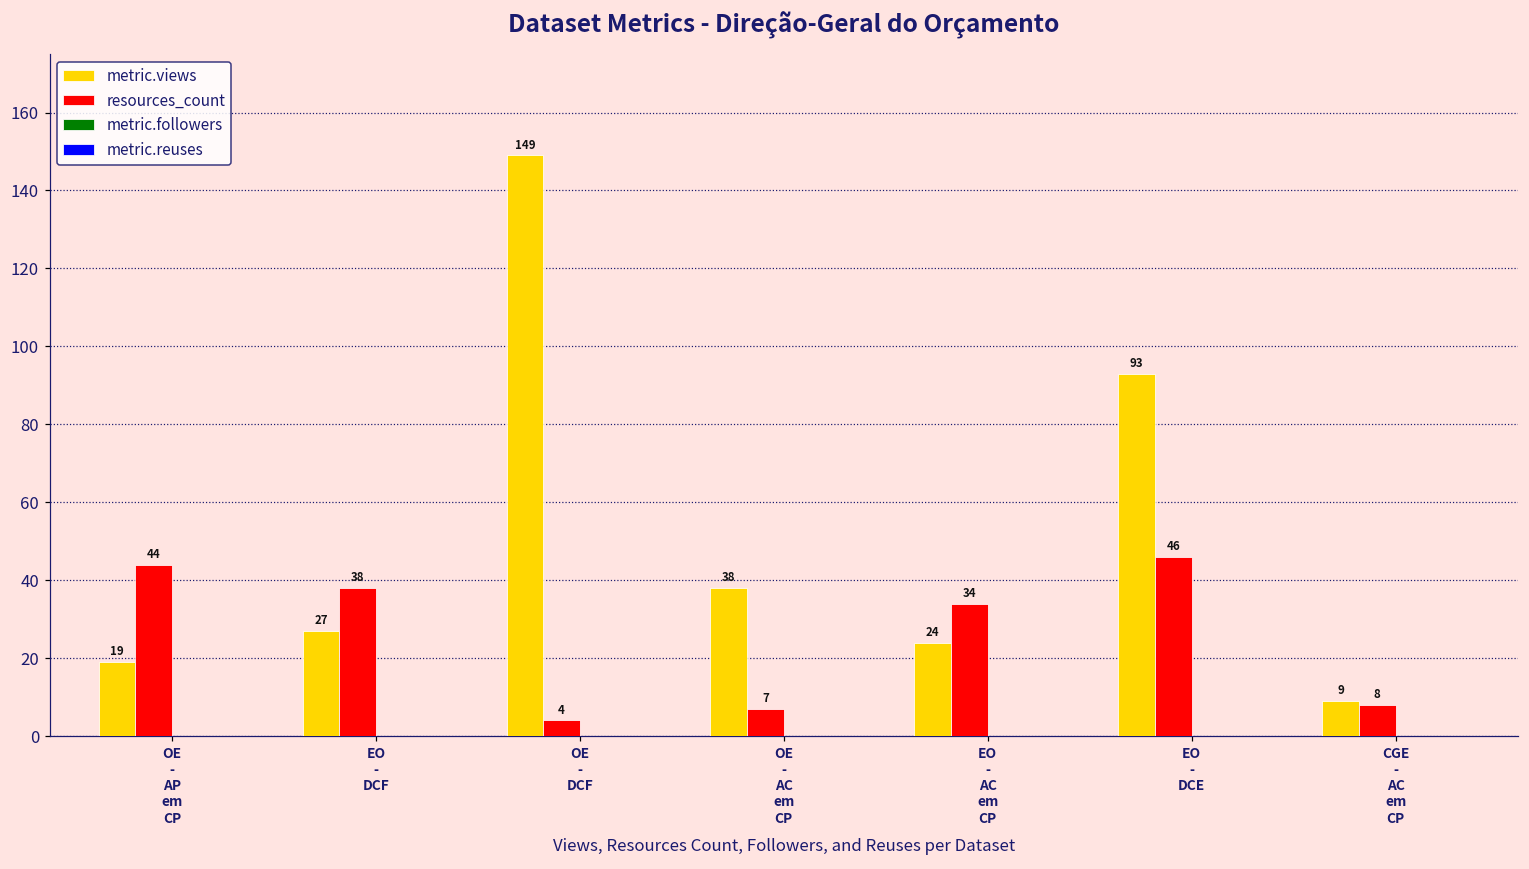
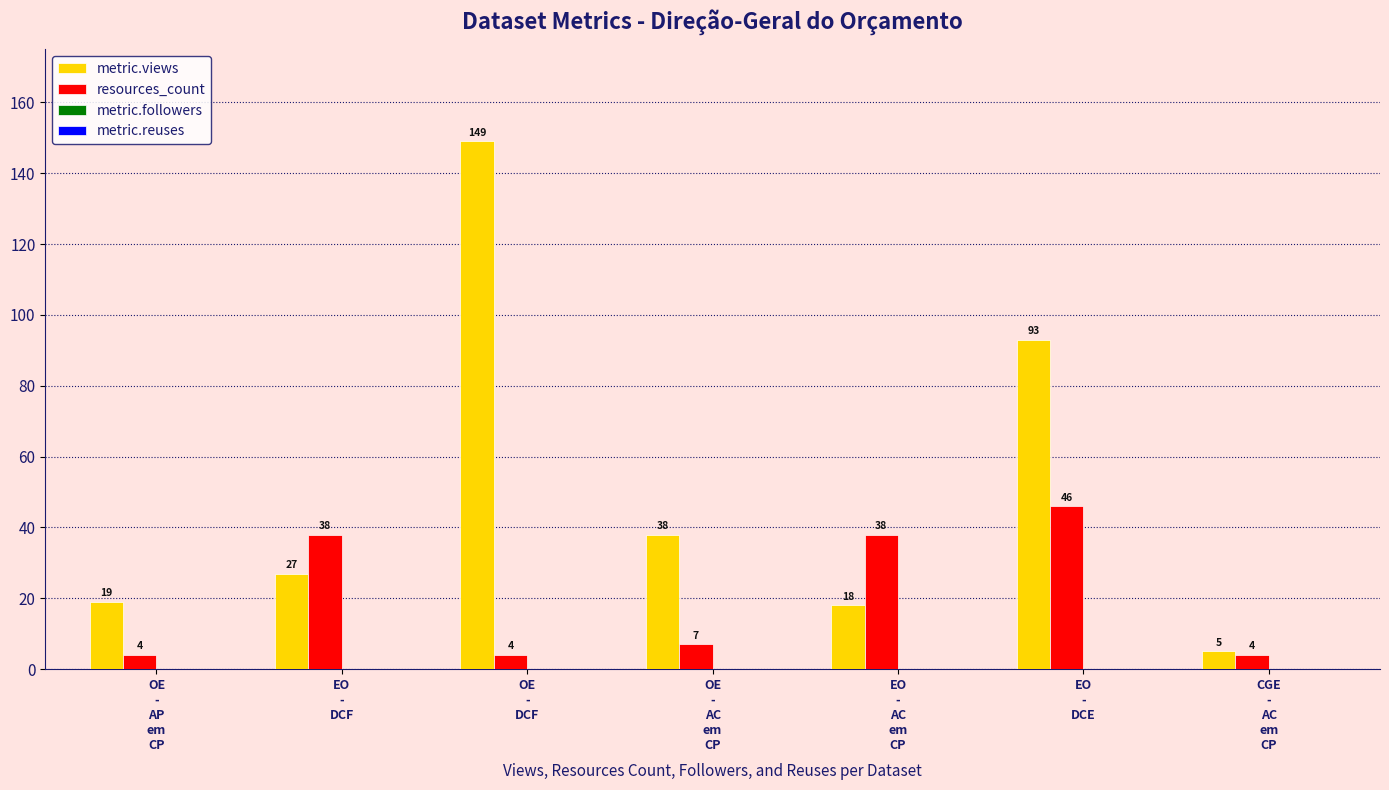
  {
    "metric.views": {
      "OE - AP em CP": 19,
      "EO - DCF": 27,
      "OE - DCF": 149,
      "OE - AC em CP": 38,
-     "EO - AC em CP": 24,
+     "EO - AC em CP": 18,
      "EO - DCE": 93,
-     "CGE - AC em CP": 9
+     "CGE - AC em CP": 5
    },
    "resources_count": {
-     "OE - AP em CP": 44,
+     "OE - AP em CP": 4,
      "EO - DCF": 38,
      "OE - DCF": 4,
      "OE - AC em CP": 7,
-     "EO - AC em CP": 34,
+     "EO - AC em CP": 38,
      "EO - DCE": 46,
-     "CGE - AC em CP": 8
+     "CGE - AC em CP": 4
    },
    "metric.followers": {
      "OE - AP em CP": 0,
      "EO - DCF": 0,
      "OE - DCF": 0,
      "OE - AC em CP": 0,
      "EO - AC em CP": 0,
      "EO - DCE": 0,
      "CGE - AC em CP": 0
    },
    "metric.reuses": {
      "OE - AP em CP": 0,
      "EO - DCF": 0,
      "OE - DCF": 0,
      "OE - AC em CP": 0,
      "EO - AC em CP": 0,
      "EO - DCE": 0,
      "CGE - AC em CP": 0
    }
  }
